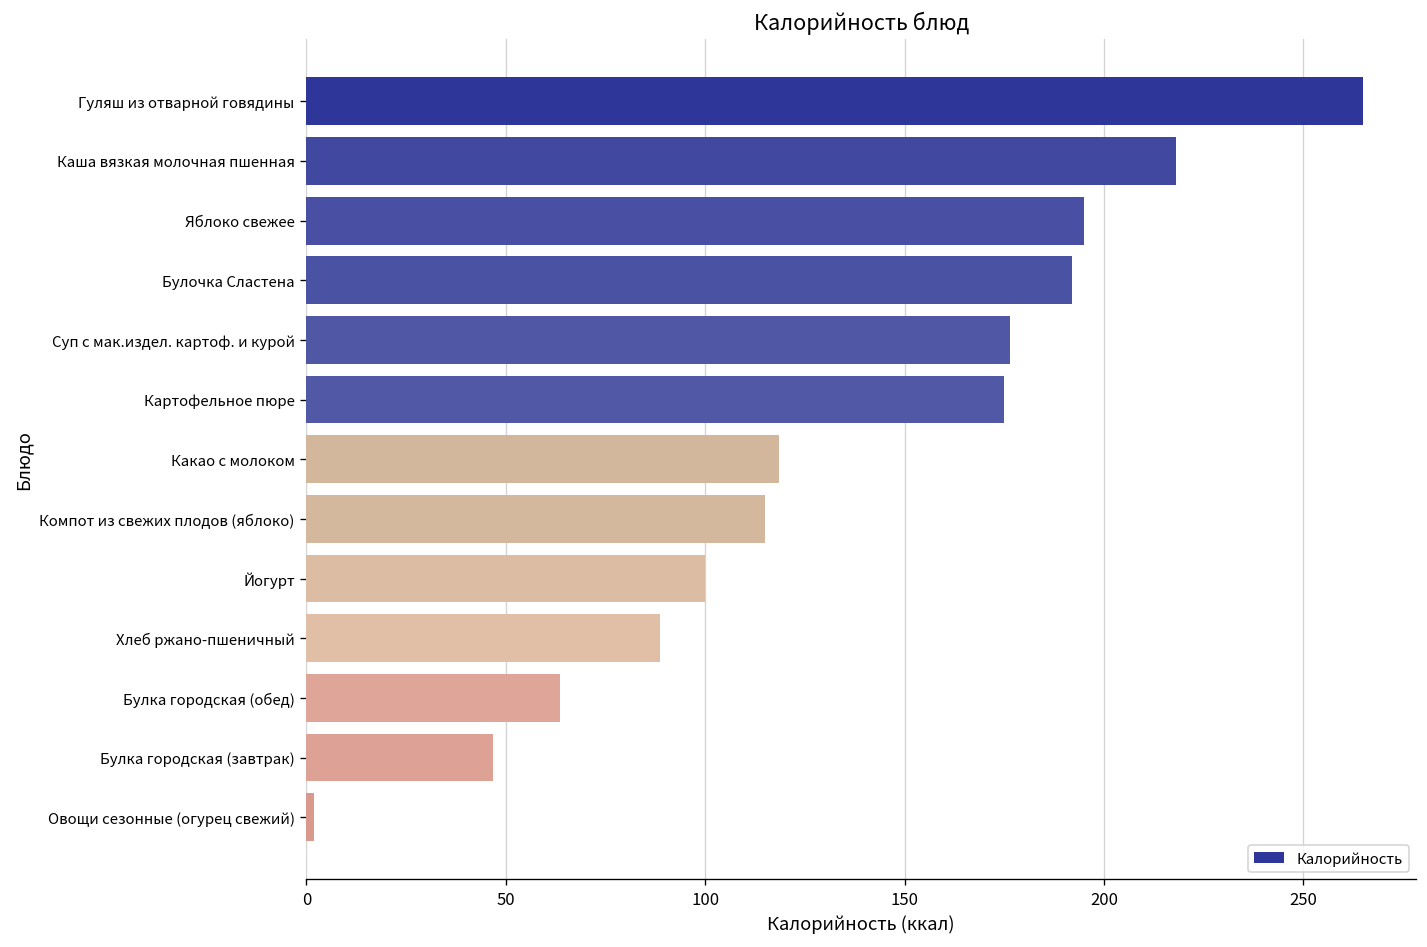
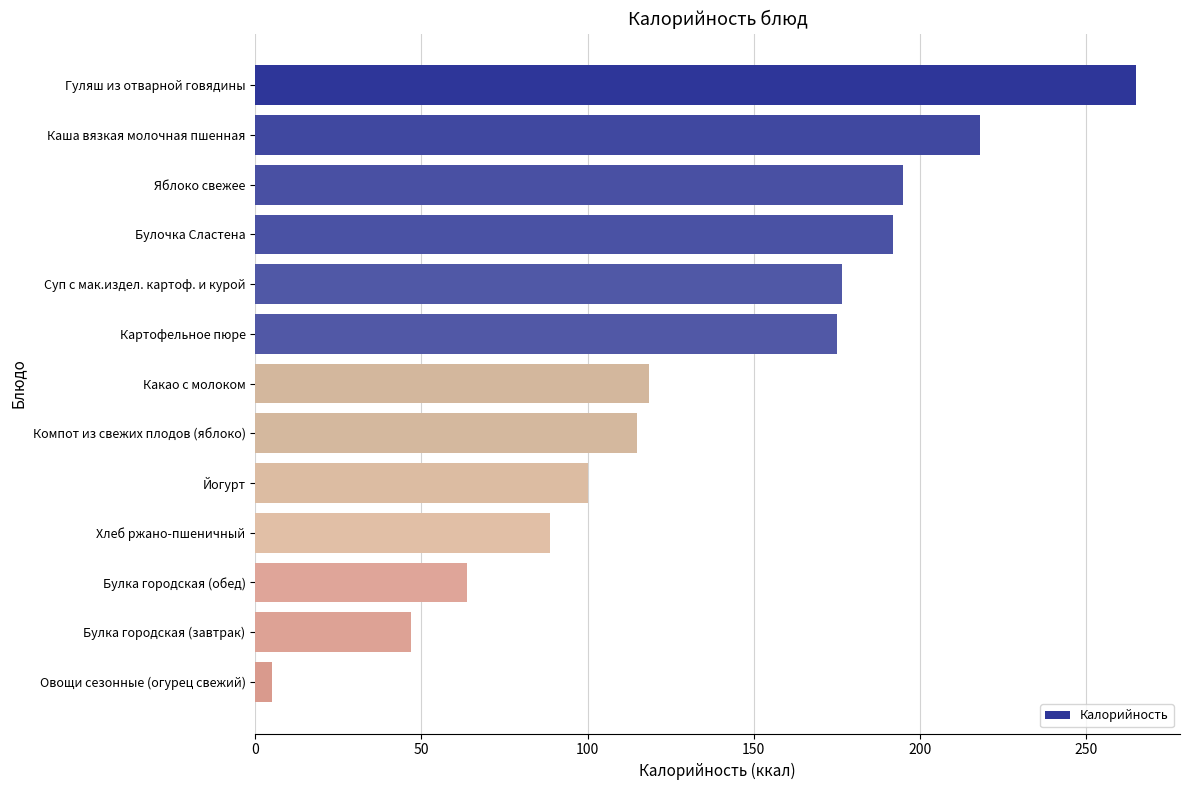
  {
    "Гуляш из отварной говядины": 265,
    "Каша вязкая молочная пшенная": 218,
    "Яблоко свежее": 195,
    "Булочка Сластена": 192,
    "Суп с мак.издел. картоф. и курой": 176,
    "Картофельное пюре": 175,
    "Какао с молоком": 119,
    "Компот из свежих плодов (яблоко)": 115,
    "Йогурт": 100,
    "Хлеб ржано-пшеничный": 89,
    "Булка городская (обед)": 64,
    "Булка городская (завтрак)": 47,
-   "Овощи сезонные (огурец свежий)": 2
+   "Овощи сезонные (огурец свежий)": 5
  }
